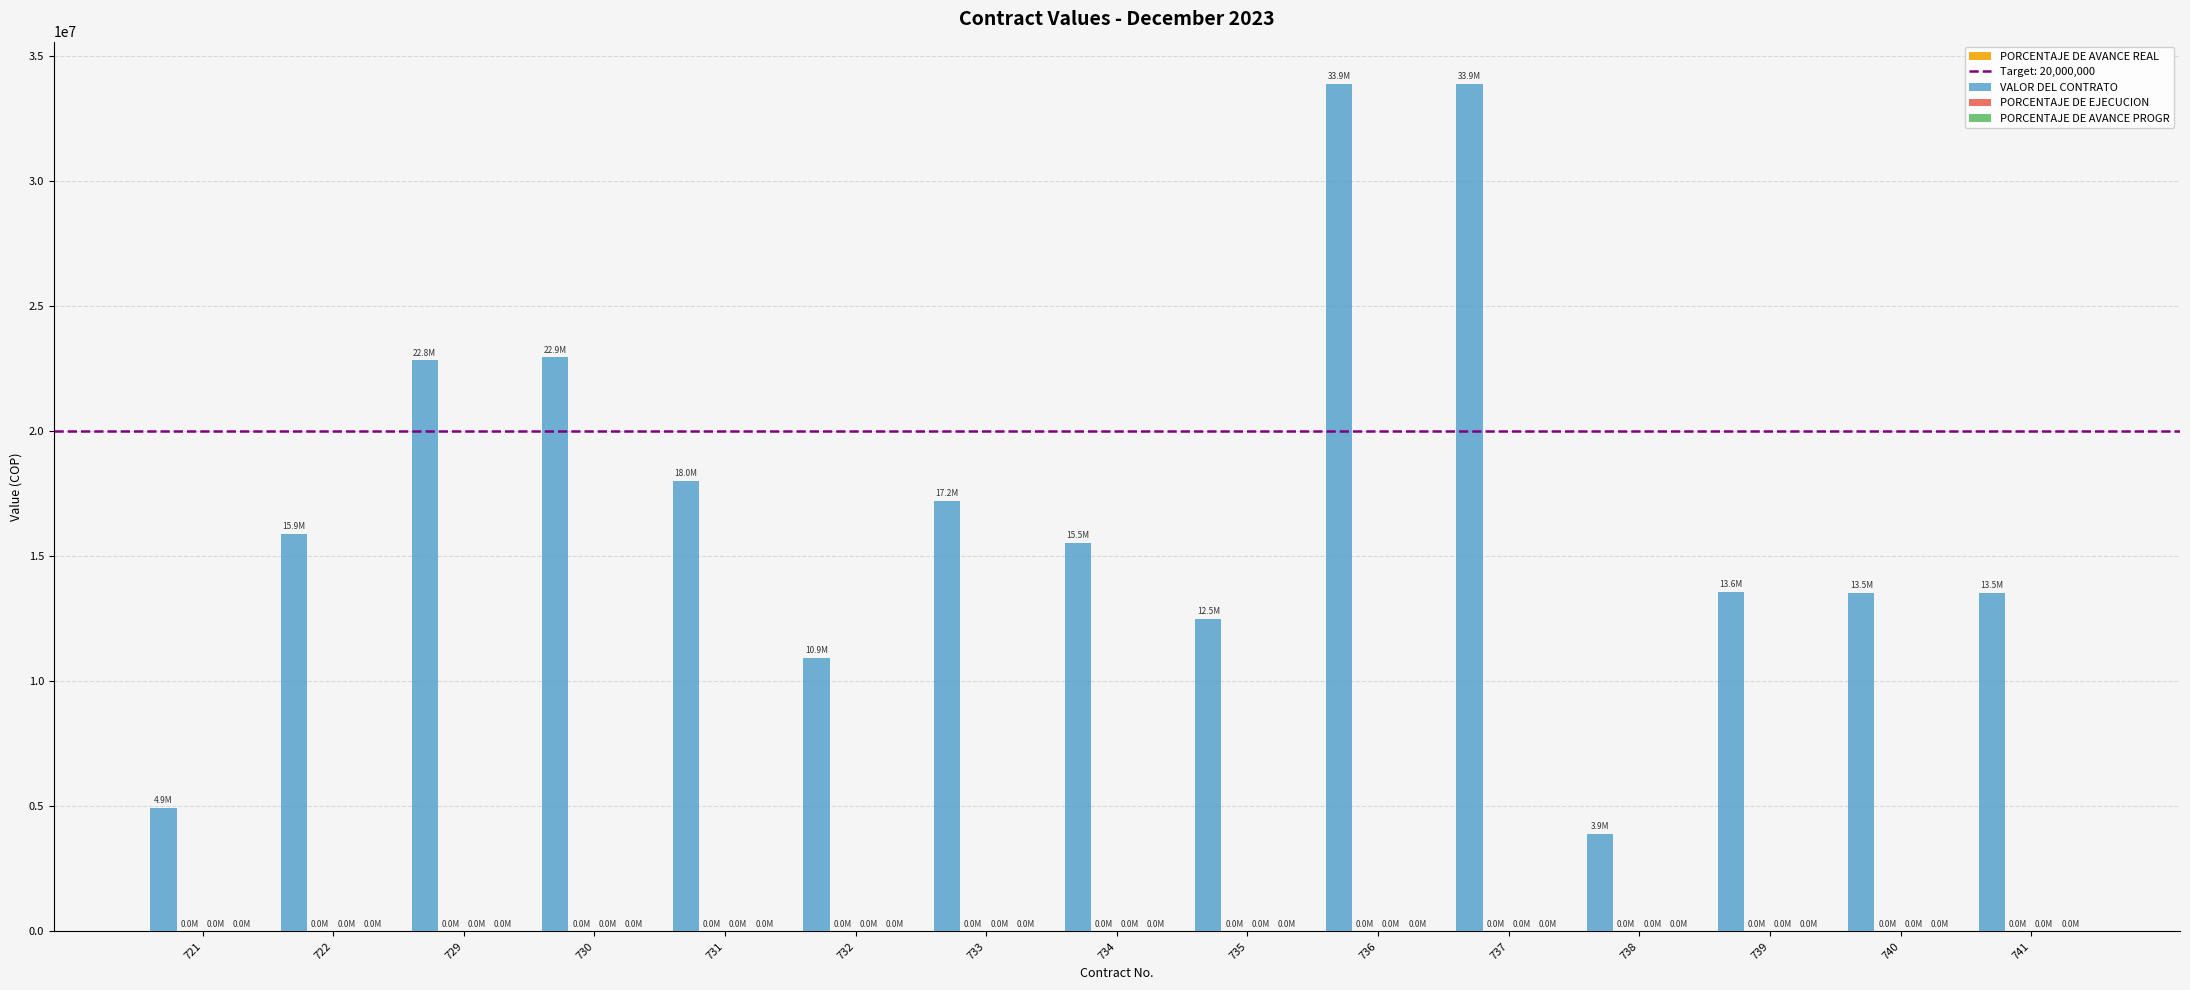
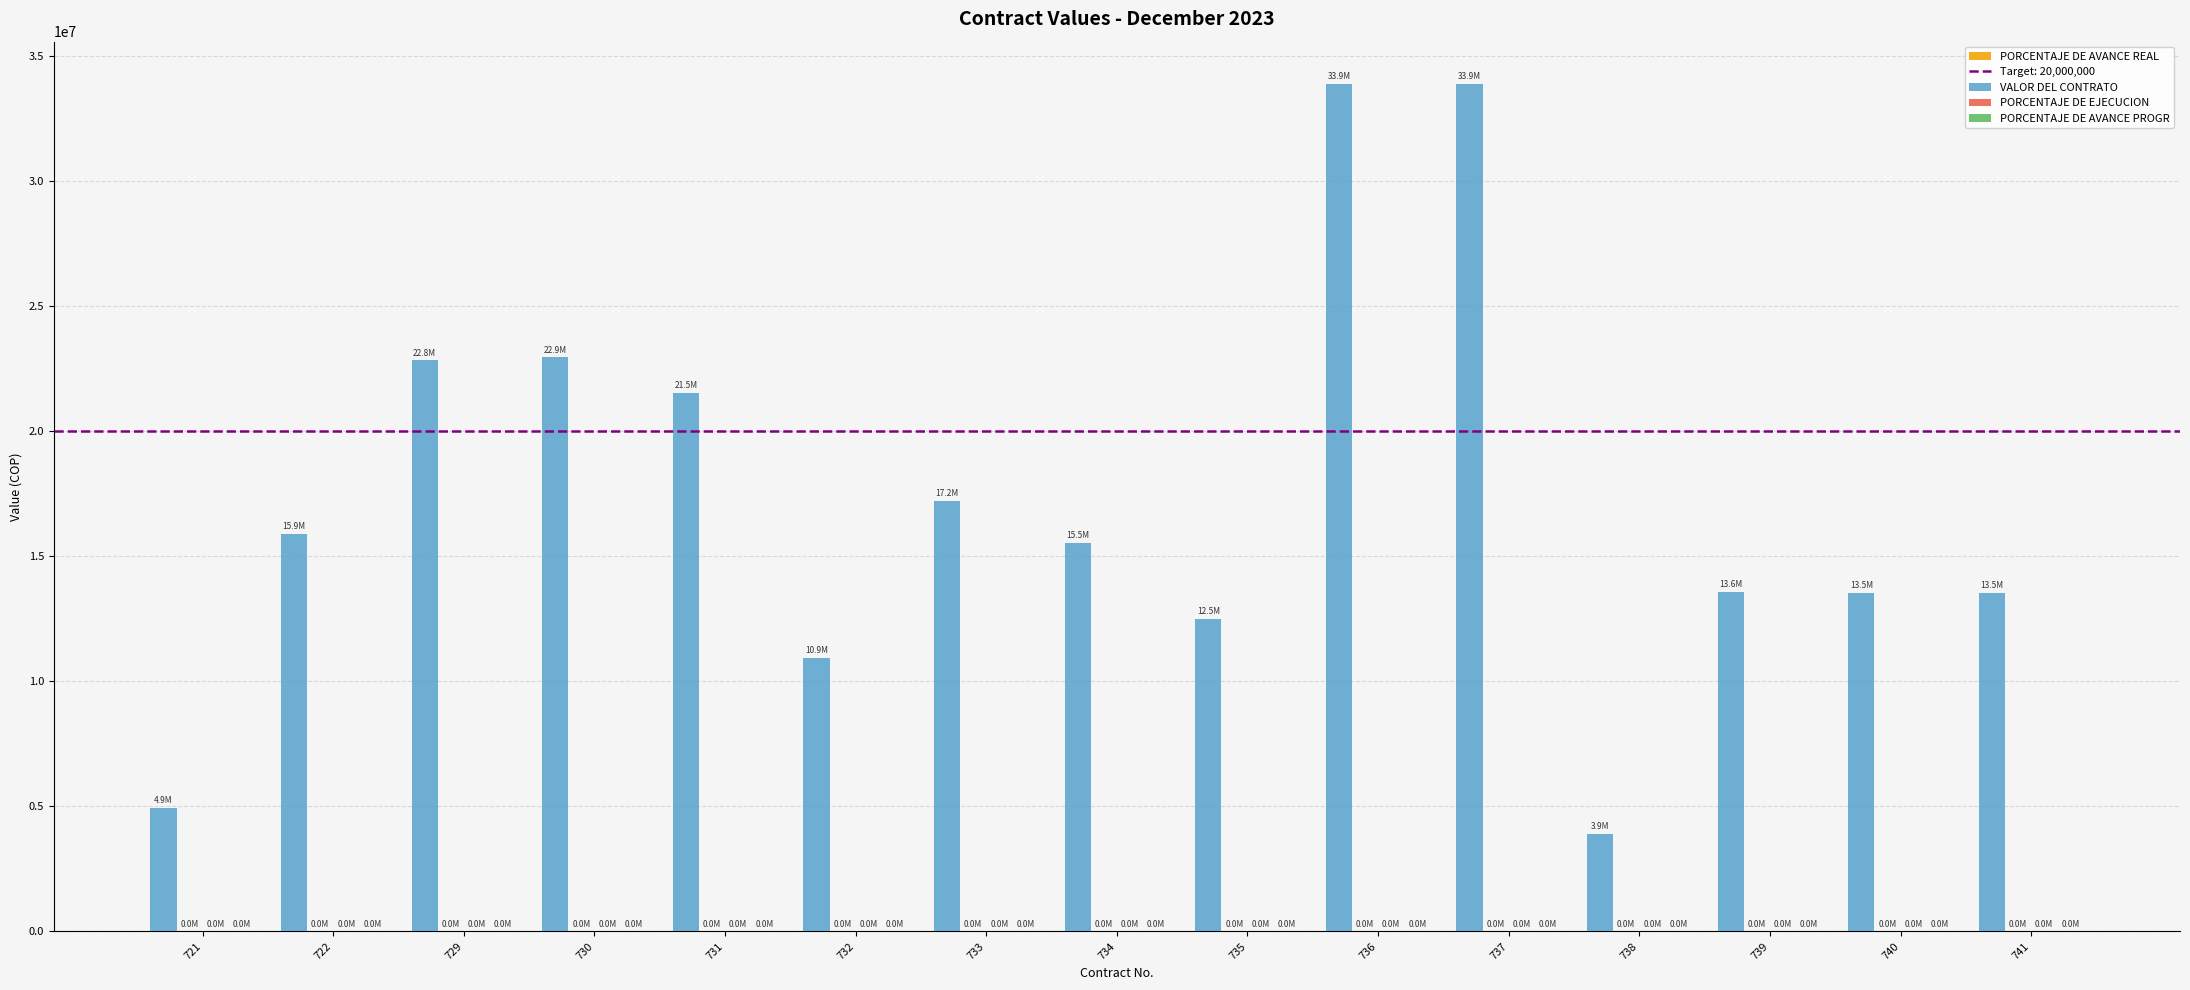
  {
    "VALOR DEL CONTRATO": {
      "721": "4.9M",
      "722": "15.9M",
      "729": "22.8M",
      "730": "22.9M",
-     "731": "18.0M",
+     "731": "21.5M",
      "732": "10.9M",
      "733": "17.2M",
      "734": "15.5M",
      "735": "12.5M",
      "736": "33.9M",
      "737": "33.9M",
      "738": "3.9M",
      "739": "13.6M",
      "740": "13.5M",
      "741": "13.5M"
    }
  }
